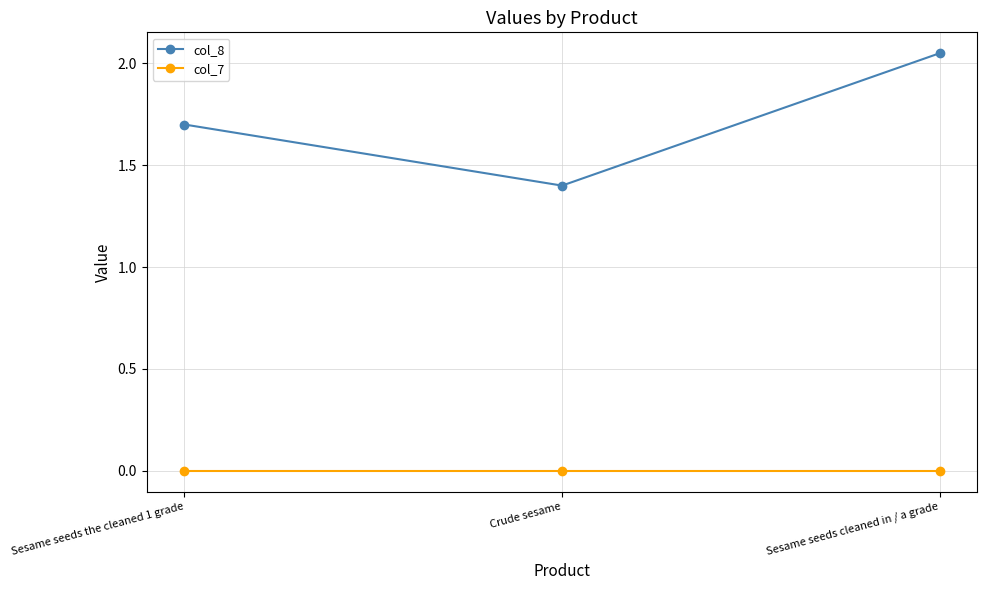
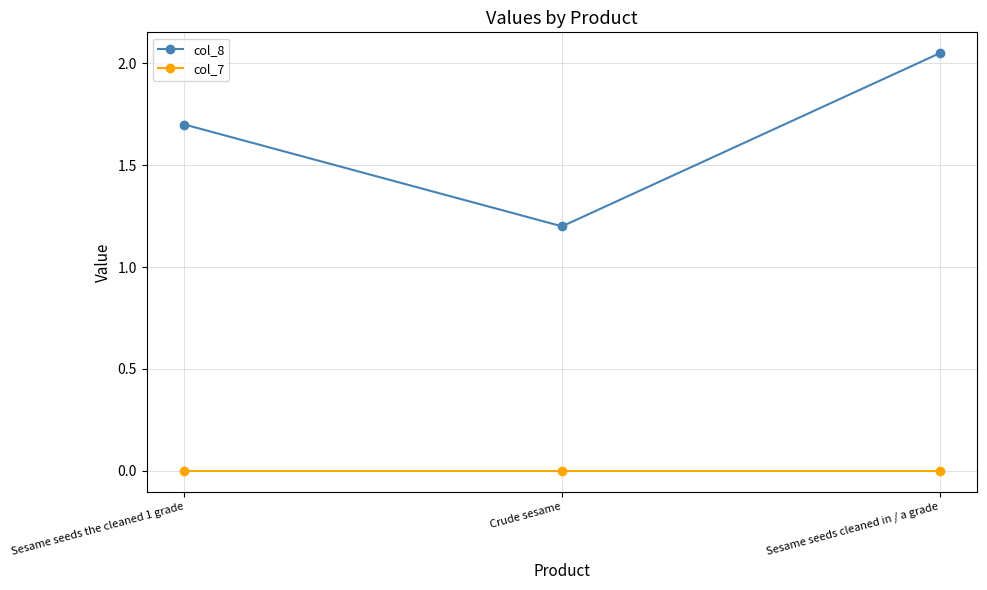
  {
    "col_8": {
      "Sesame seeds the cleaned 1 grade": 1.7,
-     "Crude sesame": 1.4,
+     "Crude sesame": 1.2,
      "Sesame seeds cleaned in / a grade": 2.05
    },
    "col_7": {
      "Sesame seeds the cleaned 1 grade": 0.0,
      "Crude sesame": 0.0,
      "Sesame seeds cleaned in / a grade": 0.0
    }
  }
